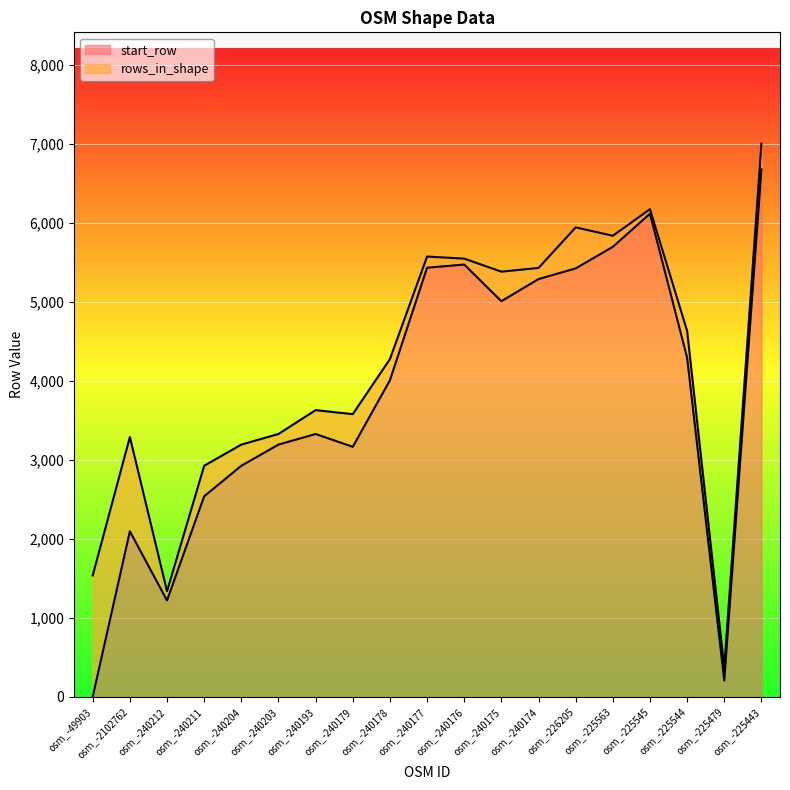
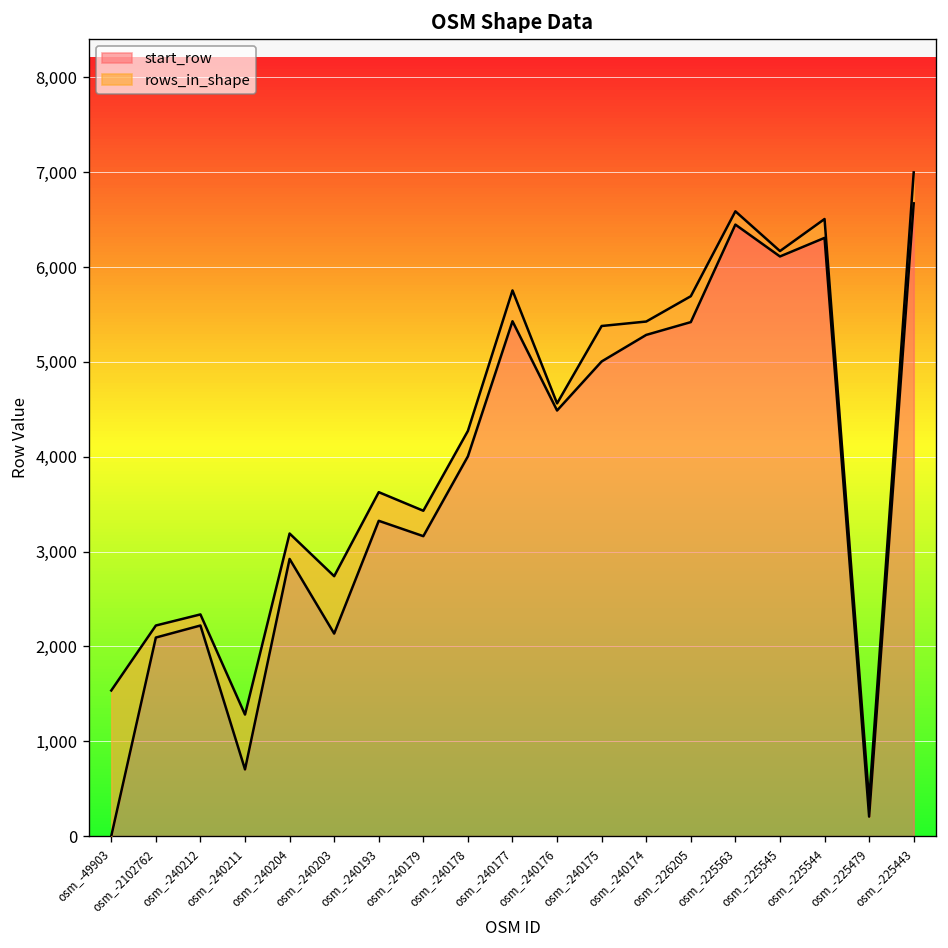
  {
    "start_row": {
      "osm_-49903": "0",
      "osm_-2102762": "2,100",
-     "osm_-240212": "1,200",
-     "osm_-240211": "2,500",
+     "osm_-240212": "2,200",
+     "osm_-240211": "700",
      "osm_-240204": "2,900",
-     "osm_-240203": "3,200",
+     "osm_-240203": "2,100",
      "osm_-240193": "3,300",
      "osm_-240179": "3,200",
      "osm_-240178": "4,000",
      "osm_-240177": "5,400",
-     "osm_-240176": "5,500",
+     "osm_-240176": "4,500",
      "osm_-240175": "5,000",
      "osm_-240174": "5,300",
      "osm_-226205": "5,400",
-     "osm_-225563": "5,700",
+     "osm_-225563": "6,400",
      "osm_-225545": "6,100",
-     "osm_-225544": "4,300",
+     "osm_-225544": "6,300",
      "osm_-225479": "200",
      "osm_-225443": "6,700"
    },
    "rows_in_shape": {
      "osm_-49903": "1,500",
-     "osm_-2102762": "1,200",
+     "osm_-2102762": "100",
      "osm_-240212": "100",
-     "osm_-240211": "400",
+     "osm_-240211": "600",
      "osm_-240204": "300",
-     "osm_-240203": "100",
+     "osm_-240203": "600",
      "osm_-240193": "300",
-     "osm_-240179": "400",
+     "osm_-240179": "300",
      "osm_-240178": "300",
-     "osm_-240177": "100",
+     "osm_-240177": "300",
      "osm_-240176": "100",
      "osm_-240175": "400",
      "osm_-240174": "100",
-     "osm_-226205": "500",
+     "osm_-226205": "300",
      "osm_-225563": "100",
      "osm_-225545": "100",
-     "osm_-225544": "300",
+     "osm_-225544": "200",
      "osm_-225479": "200",
      "osm_-225443": "300"
    }
  }
